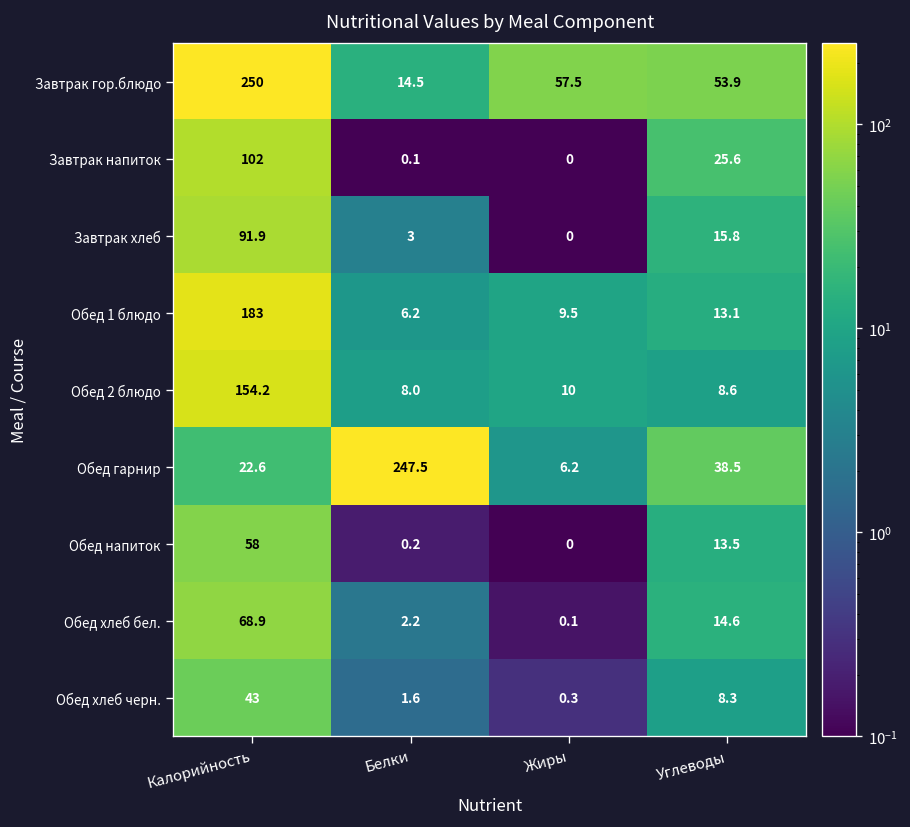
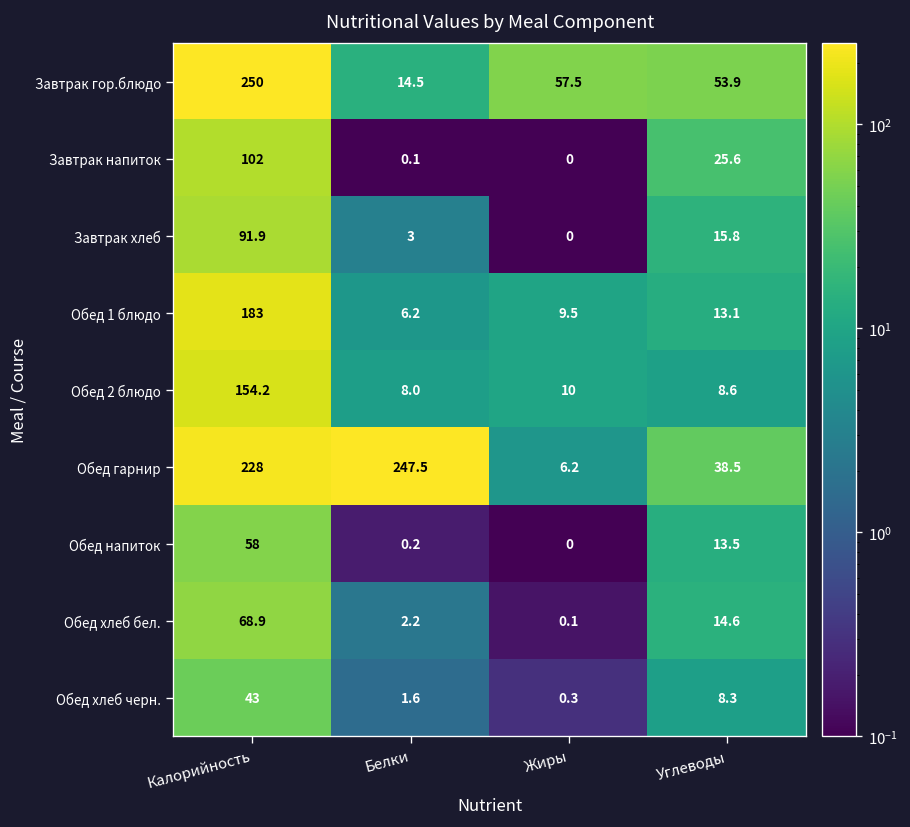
  {
    "Завтрак гор.блюдо": {
      "Калорийность": 250,
      "Белки": 14.5,
      "Жиры": 57.5,
      "Углеводы": 53.9
    },
    "Завтрак напиток": {
      "Калорийность": 102,
      "Белки": 0.1,
      "Жиры": 0,
      "Углеводы": 25.6
    },
    "Завтрак хлеб": {
      "Калорийность": 91.9,
      "Белки": 3,
      "Жиры": 0,
      "Углеводы": 15.8
    },
    "Обед 1 блюдо": {
      "Калорийность": 183,
      "Белки": 6.2,
      "Жиры": 9.5,
      "Углеводы": 13.1
    },
    "Обед 2 блюдо": {
      "Калорийность": 154.2,
      "Белки": 8.0,
      "Жиры": 10,
      "Углеводы": 8.6
    },
    "Обед гарнир": {
-     "Калорийность": 22.6,
+     "Калорийность": 228,
      "Белки": 247.5,
      "Жиры": 6.2,
      "Углеводы": 38.5
    },
    "Обед напиток": {
      "Калорийность": 58,
      "Белки": 0.2,
      "Жиры": 0,
      "Углеводы": 13.5
    },
    "Обед хлеб бел.": {
      "Калорийность": 68.9,
      "Белки": 2.2,
      "Жиры": 0.1,
      "Углеводы": 14.6
    },
    "Обед хлеб черн.": {
      "Калорийность": 43,
      "Белки": 1.6,
      "Жиры": 0.3,
      "Углеводы": 8.3
    }
  }
